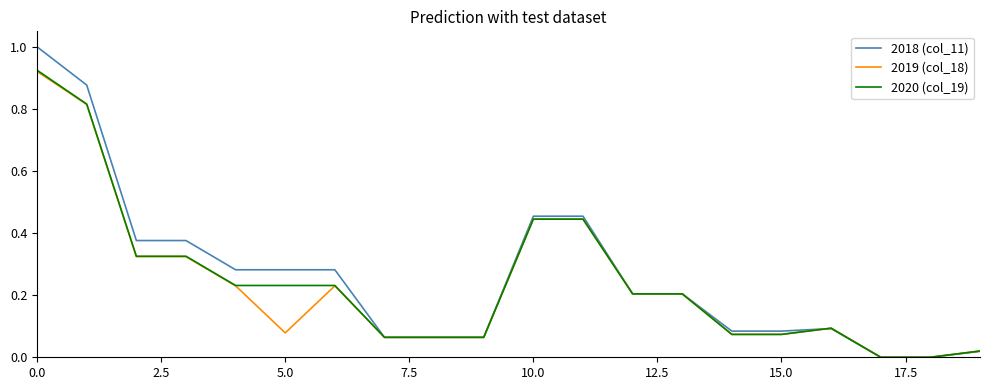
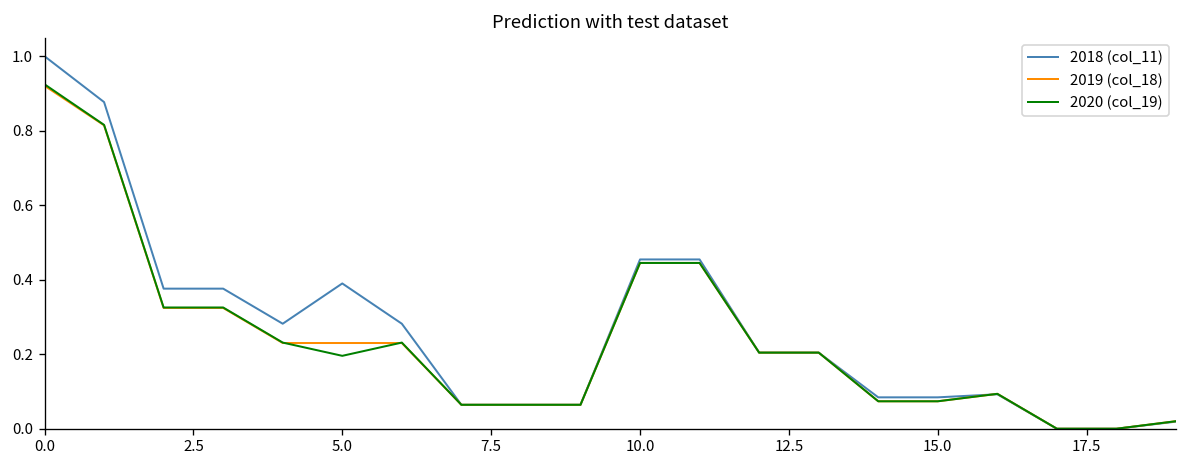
  {
    "2018 (col_11)": {
      "0.0": 1.00,
-     "5.0": 0.28,
+     "5.0": 0.39,
      "10.0": 0.45,
      "15.0": 0.08
    },
    "2019 (col_18)": {
-     "5.0": 0.08
+     "5.0": 0.23
    },
    "2020 (col_19)": {
-     "5.0": 0.23
+     "5.0": 0.20
    }
  }
